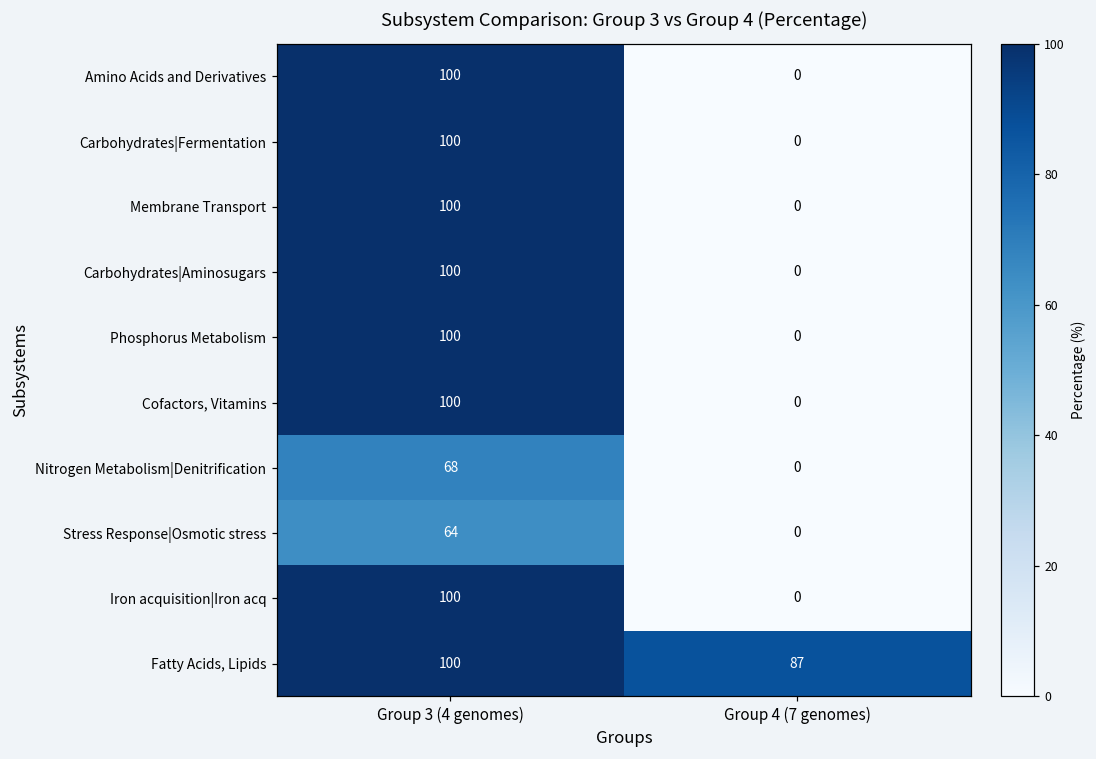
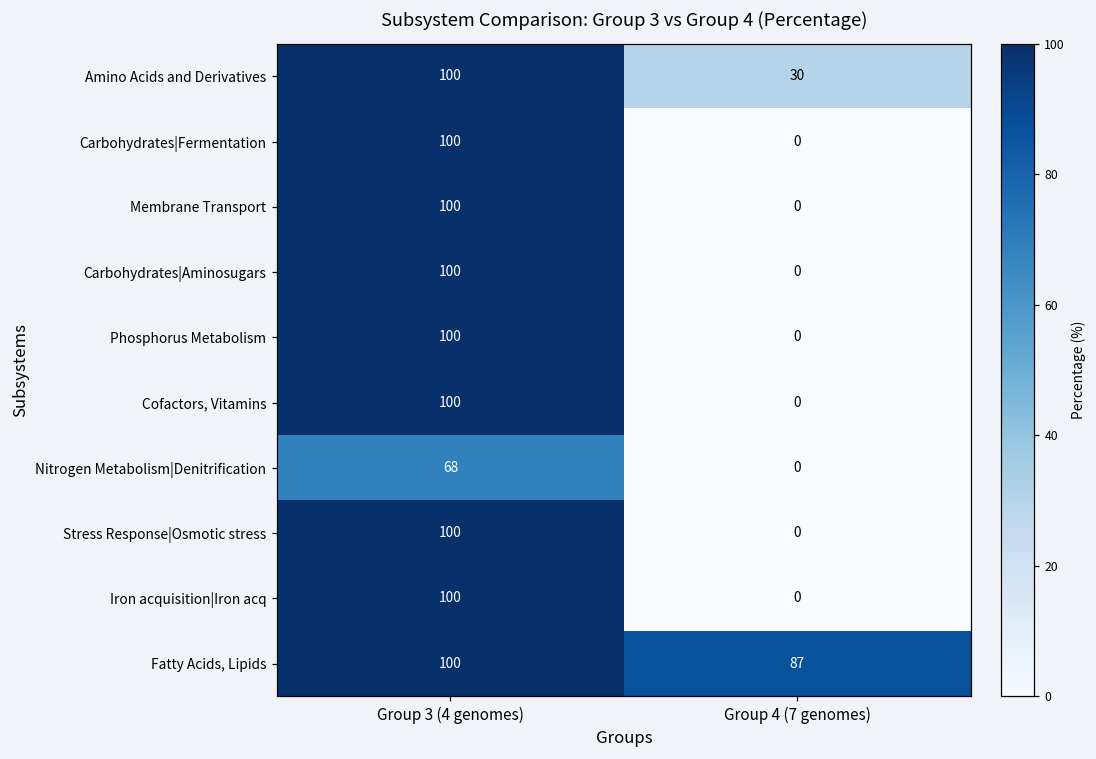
  {
    "Amino Acids and Derivatives": {
      "Group 3 (4 genomes)": 100,
-     "Group 4 (7 genomes)": 0
+     "Group 4 (7 genomes)": 30
    },
    "Carbohydrates|Fermentation": {
      "Group 3 (4 genomes)": 100,
      "Group 4 (7 genomes)": 0
    },
    "Membrane Transport": {
      "Group 3 (4 genomes)": 100,
      "Group 4 (7 genomes)": 0
    },
    "Carbohydrates|Aminosugars": {
      "Group 3 (4 genomes)": 100,
      "Group 4 (7 genomes)": 0
    },
    "Phosphorus Metabolism": {
      "Group 3 (4 genomes)": 100,
      "Group 4 (7 genomes)": 0
    },
    "Cofactors, Vitamins": {
      "Group 3 (4 genomes)": 100,
      "Group 4 (7 genomes)": 0
    },
    "Nitrogen Metabolism|Denitrification": {
      "Group 3 (4 genomes)": 68,
      "Group 4 (7 genomes)": 0
    },
    "Stress Response|Osmotic stress": {
-     "Group 3 (4 genomes)": 64,
+     "Group 3 (4 genomes)": 100,
      "Group 4 (7 genomes)": 0
    },
    "Iron acquisition|Iron acq": {
      "Group 3 (4 genomes)": 100,
      "Group 4 (7 genomes)": 0
    },
    "Fatty Acids, Lipids": {
      "Group 3 (4 genomes)": 100,
      "Group 4 (7 genomes)": 87
    }
  }
